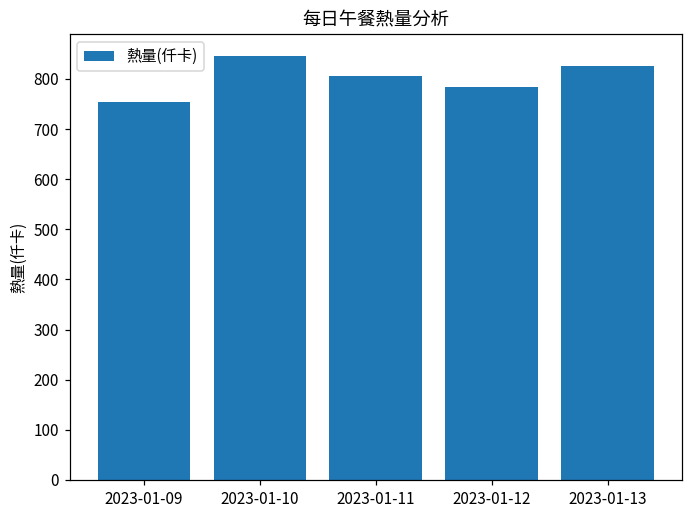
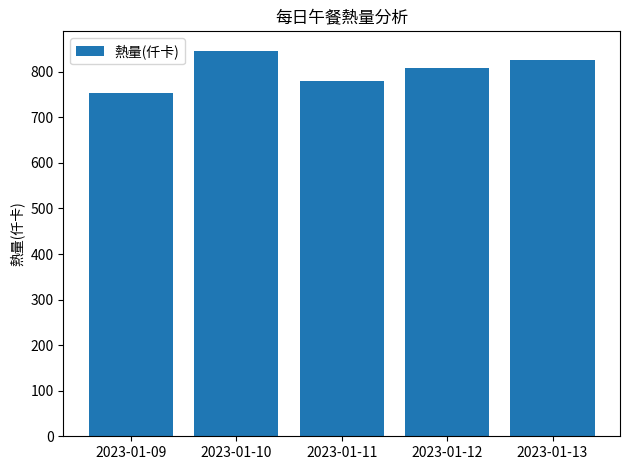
  {
    "2023-01-09": 750,
    "2023-01-10": 850,
-   "2023-01-11": 810,
-   "2023-01-12": 780,
+   "2023-01-11": 780,
+   "2023-01-12": 810,
    "2023-01-13": 830
  }
